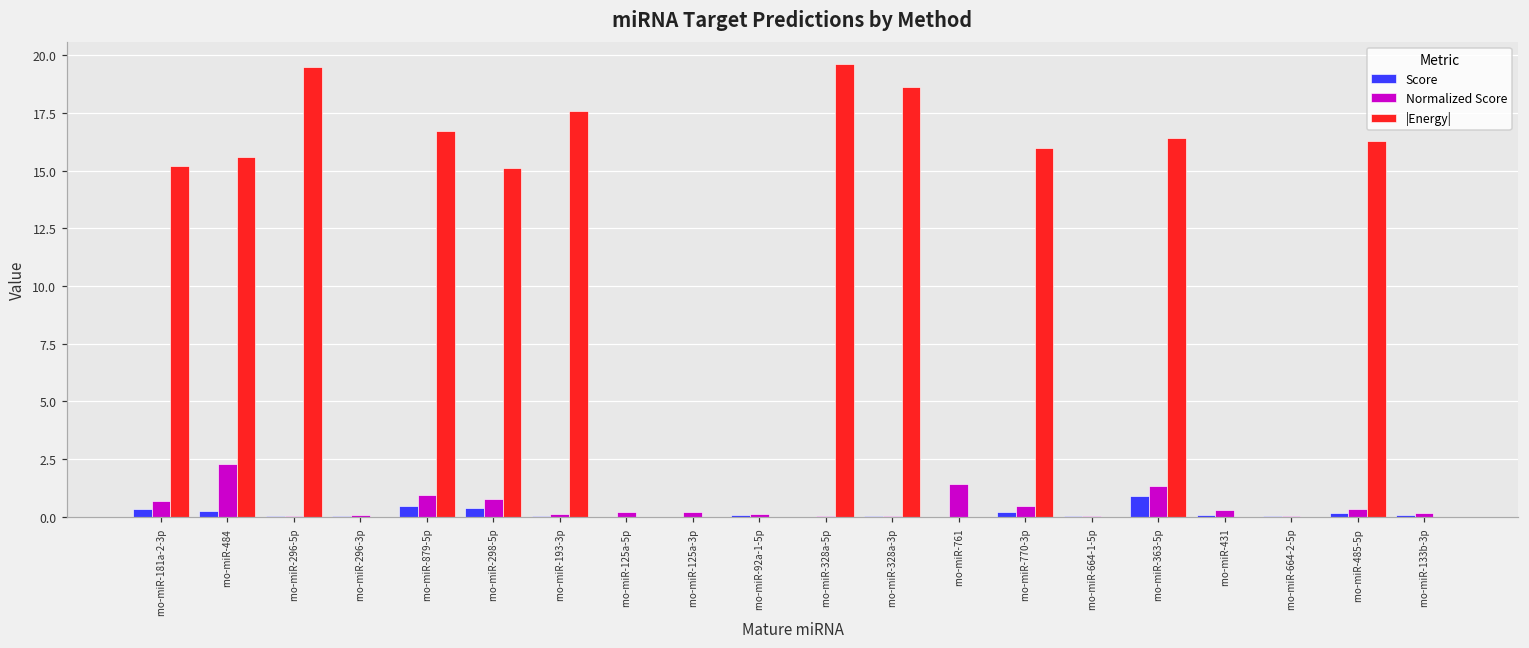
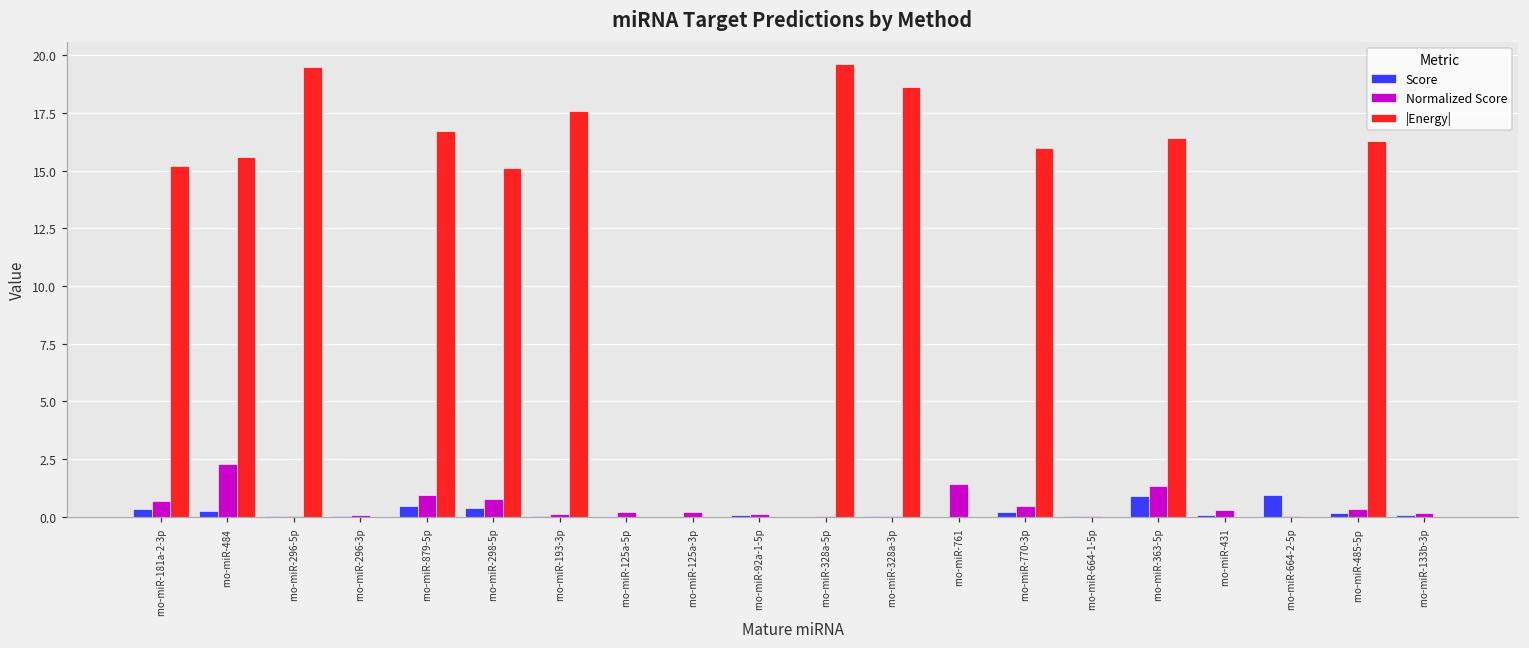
  {
    "Score": {
      "rno-miR-181a-2-3p": 0.3,
      "rno-miR-484": 0.3,
      "rno-miR-879-5p": 0.5,
      "rno-miR-298-5p": 0.4,
      "rno-miR-125a-5p": 0.0,
      "rno-miR-125a-3p": 0.0,
      "rno-miR-761": 0.0,
      "rno-miR-770-3p": 0.2,
      "rno-miR-363-5p": 0.9,
-     "rno-miR-664-2-5p": 0.0,
+     "rno-miR-664-2-5p": 1.0,
      "rno-miR-485-5p": 0.2
    },
    "Normalized Score": {
      "rno-miR-181a-2-3p": 0.7,
      "rno-miR-484": 2.3,
      "rno-miR-879-5p": 0.9,
      "rno-miR-298-5p": 0.8,
      "rno-miR-125a-5p": 0.2,
      "rno-miR-125a-3p": 0.2,
      "rno-miR-92a-1-5p": 0.1,
      "rno-miR-761": 1.4,
      "rno-miR-770-3p": 0.5,
      "rno-miR-363-5p": 1.3,
      "rno-miR-431": 0.3,
      "rno-miR-485-5p": 0.3,
      "rno-miR-133b-3p": 0.2
    },
    "|Energy|": {
      "rno-miR-181a-2-3p": 15.2,
      "rno-miR-484": 15.6,
      "rno-miR-296-5p": 19.5,
      "rno-miR-296-3p": 0.0,
      "rno-miR-879-5p": 16.7,
      "rno-miR-298-5p": 15.1,
      "rno-miR-193-3p": 17.6,
      "rno-miR-125a-5p": 0.0,
      "rno-miR-125a-3p": 0.0,
      "rno-miR-92a-1-5p": 0.0,
      "rno-miR-328a-5p": 19.6,
      "rno-miR-328a-3p": 18.6,
      "rno-miR-761": 0.0,
      "rno-miR-770-3p": 16.0,
      "rno-miR-664-1-5p": 0.0,
      "rno-miR-363-5p": 16.4,
      "rno-miR-431": 0.0,
      "rno-miR-664-2-5p": 0.0,
      "rno-miR-485-5p": 16.3,
      "rno-miR-133b-3p": 0.0
    }
  }
